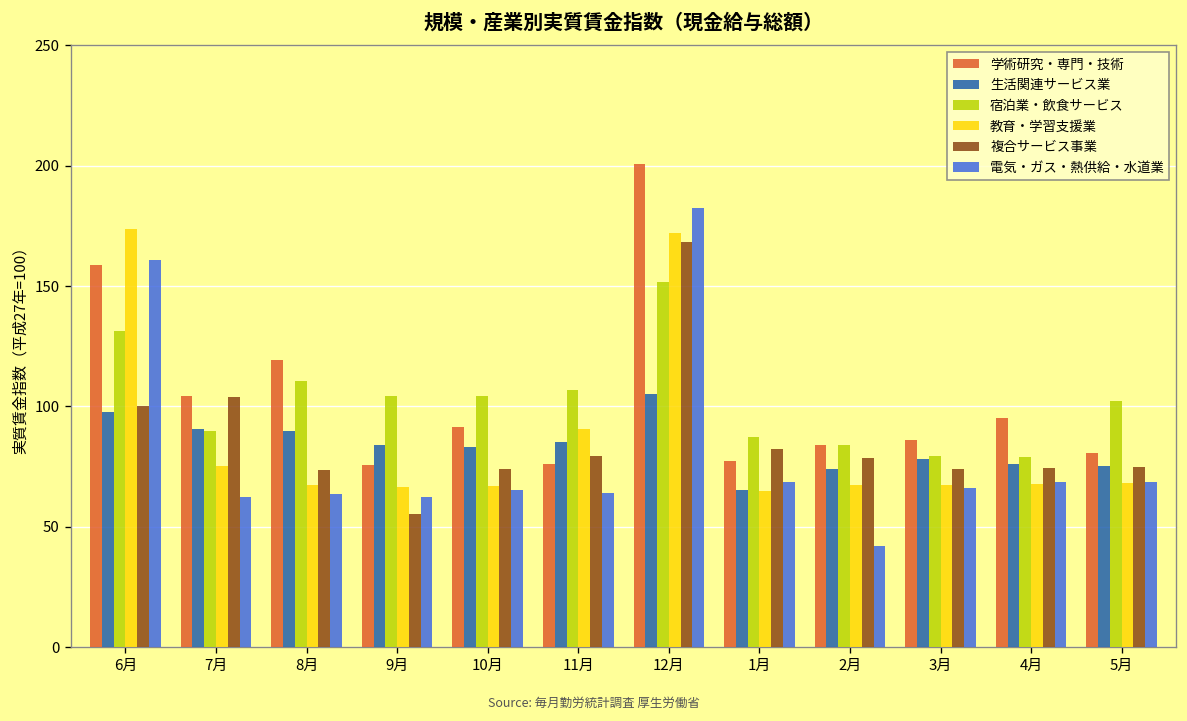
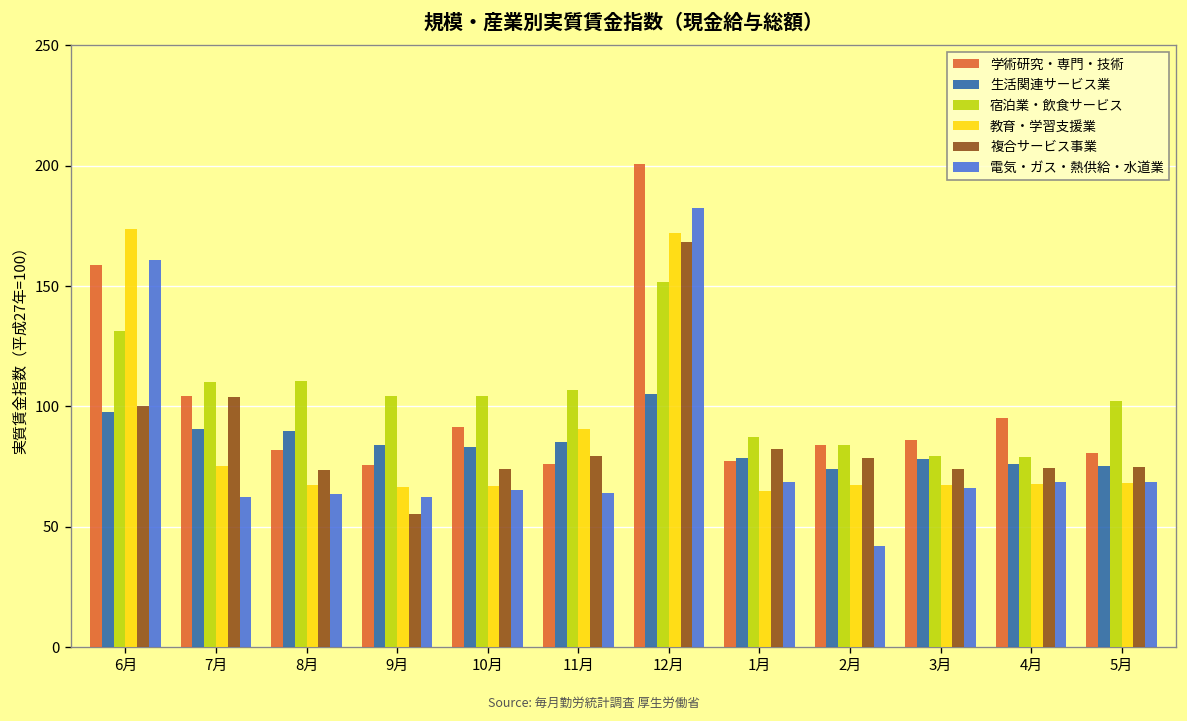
  {
    "学術研究・専門・技術": {
      "6月": 159,
      "7月": 104,
-     "8月": 119,
+     "8月": 82,
      "9月": 76,
      "10月": 91,
      "11月": 76,
      "12月": 201,
      "1月": 77,
      "2月": 84,
      "3月": 86,
      "4月": 95,
      "5月": 81
    },
    "生活関連サービス業": {
      "6月": 98,
      "7月": 91,
      "8月": 90,
      "9月": 84,
      "10月": 83,
      "11月": 85,
      "12月": 105,
-     "1月": 65,
+     "1月": 79,
      "2月": 74,
      "3月": 78,
      "4月": 76,
      "5月": 75
    },
    "宿泊業・飲食サービス": {
      "6月": 131,
-     "7月": 90,
+     "7月": 110,
      "8月": 110,
      "9月": 104,
      "10月": 104,
      "11月": 107,
      "12月": 152,
      "1月": 87,
      "2月": 84,
      "3月": 79,
      "4月": 79,
      "5月": 102
    },
    "教育・学習支援業": {
      "6月": 174,
      "7月": 75,
      "8月": 67,
      "9月": 67,
      "10月": 67,
      "11月": 91,
      "12月": 172,
      "1月": 65,
      "2月": 67,
      "3月": 67,
      "4月": 68,
      "5月": 68
    },
    "複合サービス事業": {
      "6月": 100,
      "7月": 104,
      "8月": 73,
      "9月": 55,
      "10月": 74,
      "11月": 79,
      "12月": 168,
      "1月": 82,
      "2月": 78,
      "3月": 74,
      "4月": 74,
      "5月": 75
    },
    "電気・ガス・熱供給・水道業": {
      "6月": 161,
      "7月": 63,
      "8月": 64,
      "9月": 62,
      "10月": 65,
      "11月": 64,
      "12月": 182,
      "1月": 68,
      "2月": 42,
      "3月": 66,
      "4月": 69,
      "5月": 69
    }
  }
